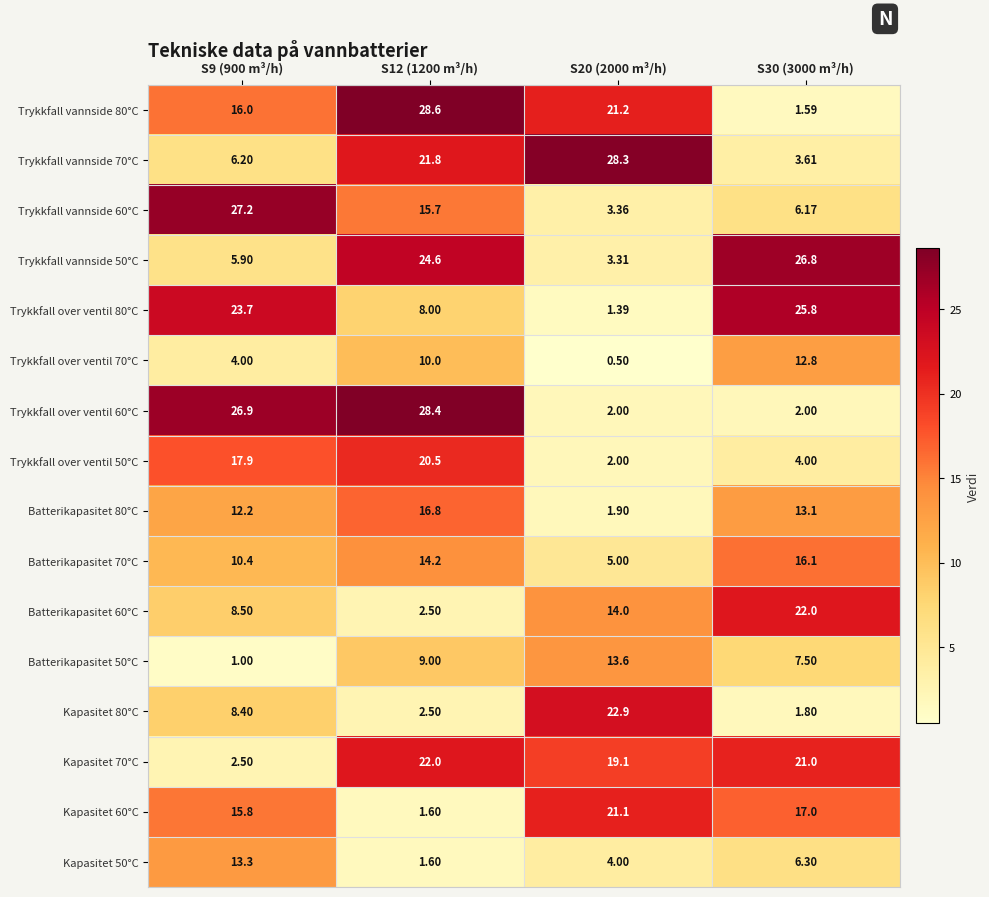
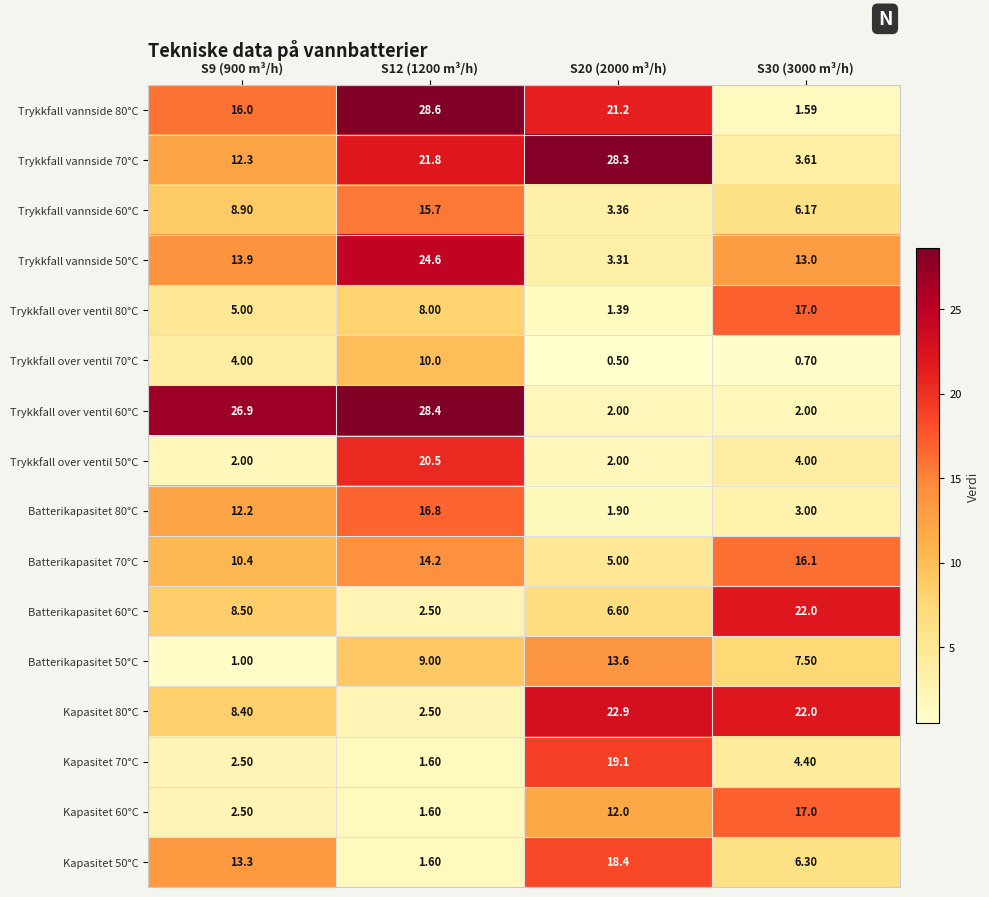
  {
    "Trykkfall vannside 80°C": {
      "S9 (900 m³/h)": 16.0,
      "S12 (1200 m³/h)": 28.6,
      "S20 (2000 m³/h)": 21.2,
      "S30 (3000 m³/h)": 1.59
    },
    "Trykkfall vannside 70°C": {
-     "S9 (900 m³/h)": 6.20,
+     "S9 (900 m³/h)": 12.3,
      "S12 (1200 m³/h)": 21.8,
      "S20 (2000 m³/h)": 28.3,
      "S30 (3000 m³/h)": 3.61
    },
    "Trykkfall vannside 60°C": {
-     "S9 (900 m³/h)": 27.2,
+     "S9 (900 m³/h)": 8.90,
      "S12 (1200 m³/h)": 15.7,
      "S20 (2000 m³/h)": 3.36,
      "S30 (3000 m³/h)": 6.17
    },
    "Trykkfall vannside 50°C": {
-     "S9 (900 m³/h)": 5.90,
+     "S9 (900 m³/h)": 13.9,
      "S12 (1200 m³/h)": 24.6,
      "S20 (2000 m³/h)": 3.31,
-     "S30 (3000 m³/h)": 26.8
+     "S30 (3000 m³/h)": 13.0
    },
    "Trykkfall over ventil 80°C": {
-     "S9 (900 m³/h)": 23.7,
+     "S9 (900 m³/h)": 5.00,
      "S12 (1200 m³/h)": 8.00,
      "S20 (2000 m³/h)": 1.39,
-     "S30 (3000 m³/h)": 25.8
+     "S30 (3000 m³/h)": 17.0
    },
    "Trykkfall over ventil 70°C": {
      "S9 (900 m³/h)": 4.00,
      "S12 (1200 m³/h)": 10.0,
      "S20 (2000 m³/h)": 0.50,
-     "S30 (3000 m³/h)": 12.8
+     "S30 (3000 m³/h)": 0.70
    },
    "Trykkfall over ventil 60°C": {
      "S9 (900 m³/h)": 26.9,
      "S12 (1200 m³/h)": 28.4,
      "S20 (2000 m³/h)": 2.00,
      "S30 (3000 m³/h)": 2.00
    },
    "Trykkfall over ventil 50°C": {
-     "S9 (900 m³/h)": 17.9,
+     "S9 (900 m³/h)": 2.00,
      "S12 (1200 m³/h)": 20.5,
      "S20 (2000 m³/h)": 2.00,
      "S30 (3000 m³/h)": 4.00
    },
    "Batterikapasitet 80°C": {
      "S9 (900 m³/h)": 12.2,
      "S12 (1200 m³/h)": 16.8,
      "S20 (2000 m³/h)": 1.90,
-     "S30 (3000 m³/h)": 13.1
+     "S30 (3000 m³/h)": 3.00
    },
    "Batterikapasitet 70°C": {
      "S9 (900 m³/h)": 10.4,
      "S12 (1200 m³/h)": 14.2,
      "S20 (2000 m³/h)": 5.00,
      "S30 (3000 m³/h)": 16.1
    },
    "Batterikapasitet 60°C": {
      "S9 (900 m³/h)": 8.50,
      "S12 (1200 m³/h)": 2.50,
-     "S20 (2000 m³/h)": 14.0,
+     "S20 (2000 m³/h)": 6.60,
      "S30 (3000 m³/h)": 22.0
    },
    "Batterikapasitet 50°C": {
      "S9 (900 m³/h)": 1.00,
      "S12 (1200 m³/h)": 9.00,
      "S20 (2000 m³/h)": 13.6,
      "S30 (3000 m³/h)": 7.50
    },
    "Kapasitet 80°C": {
      "S9 (900 m³/h)": 8.40,
      "S12 (1200 m³/h)": 2.50,
      "S20 (2000 m³/h)": 22.9,
-     "S30 (3000 m³/h)": 1.80
+     "S30 (3000 m³/h)": 22.0
    },
    "Kapasitet 70°C": {
      "S9 (900 m³/h)": 2.50,
-     "S12 (1200 m³/h)": 22.0,
+     "S12 (1200 m³/h)": 1.60,
      "S20 (2000 m³/h)": 19.1,
-     "S30 (3000 m³/h)": 21.0
+     "S30 (3000 m³/h)": 4.40
    },
    "Kapasitet 60°C": {
-     "S9 (900 m³/h)": 15.8,
+     "S9 (900 m³/h)": 2.50,
      "S12 (1200 m³/h)": 1.60,
-     "S20 (2000 m³/h)": 21.1,
+     "S20 (2000 m³/h)": 12.0,
      "S30 (3000 m³/h)": 17.0
    },
    "Kapasitet 50°C": {
      "S9 (900 m³/h)": 13.3,
      "S12 (1200 m³/h)": 1.60,
-     "S20 (2000 m³/h)": 4.00,
+     "S20 (2000 m³/h)": 18.4,
      "S30 (3000 m³/h)": 6.30
    }
  }
